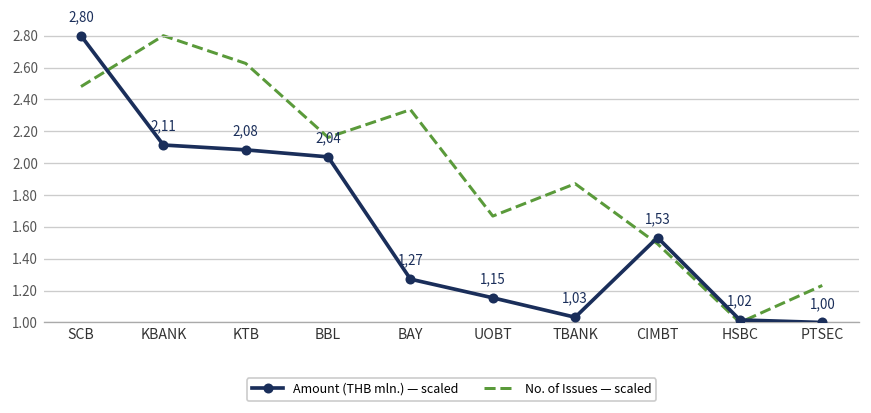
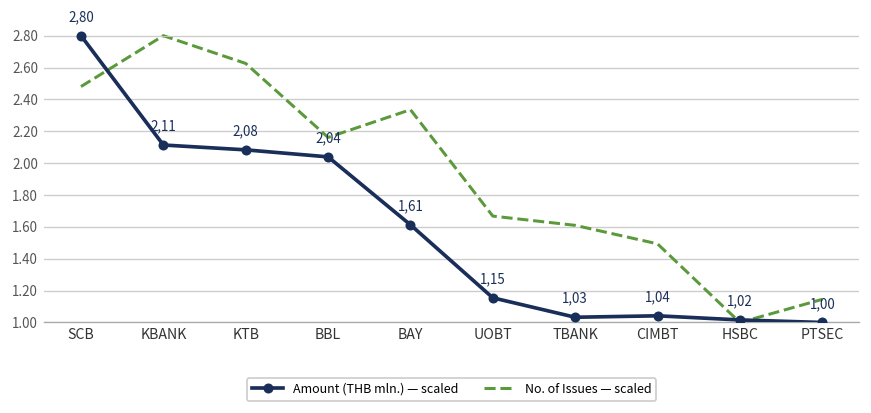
  {
    "Amount (THB mln.) — scaled": {
-     "BAY": "1,27",
-     "CIMBT": "1,53"
+     "BAY": "1,61",
+     "CIMBT": "1,04"
    },
    "No. of Issues — scaled": {
      "SCB": "2.48",
      "KBANK": "2.80",
      "KTB": "2.63",
      "BAY": "2.34",
      "UOBT": "1.67",
-     "TBANK": "1.87",
+     "TBANK": "1.61",
      "CIMBT": "1.49",
-     "PTSEC": "1.23"
+     "PTSEC": "1.15"
    }
  }
